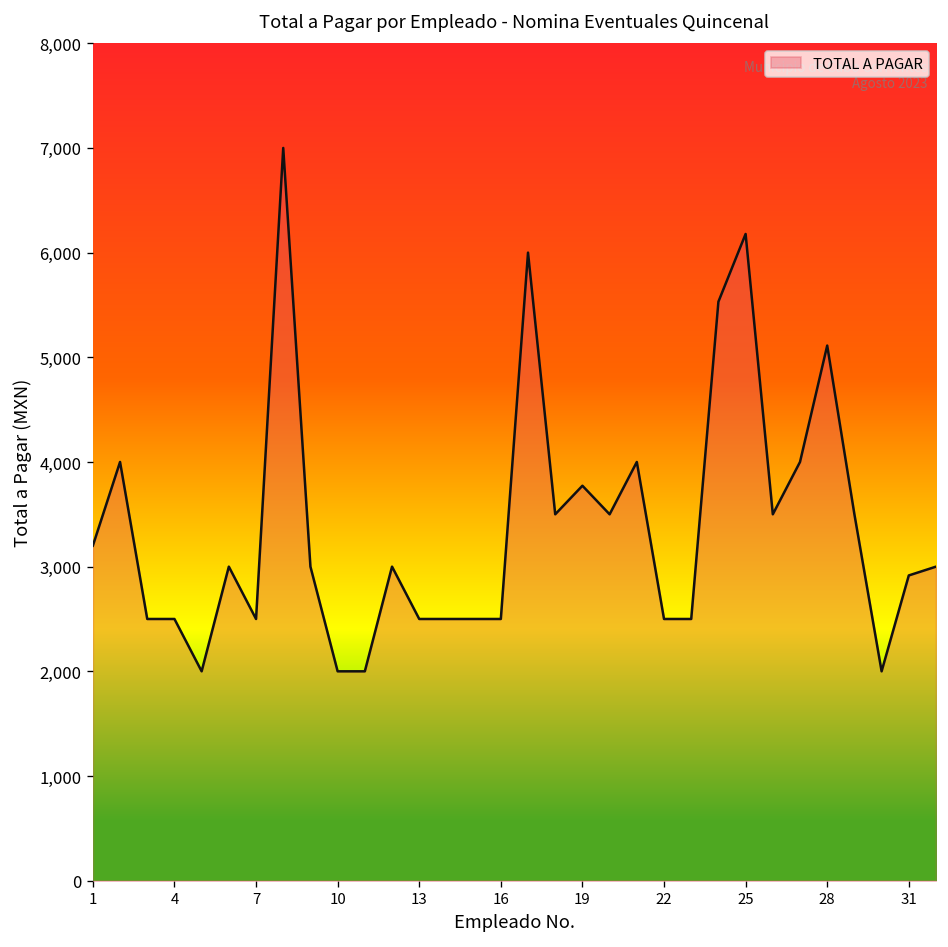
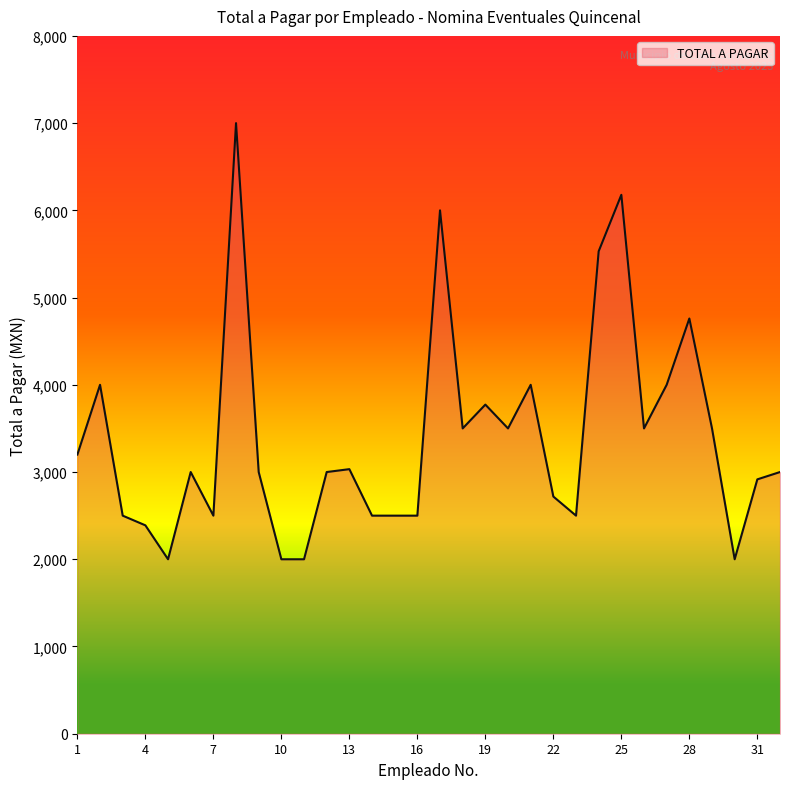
  {
    "1": "3,200",
-   "4": "2,500",
+   "4": "2,400",
    "7": "2,500",
    "10": "2,000",
-   "13": "2,500",
+   "13": "3,000",
    "16": "2,500",
    "19": "3,800",
-   "22": "2,500",
+   "22": "2,700",
    "25": "6,200",
-   "28": "5,100",
+   "28": "4,800",
    "31": "2,900"
  }
